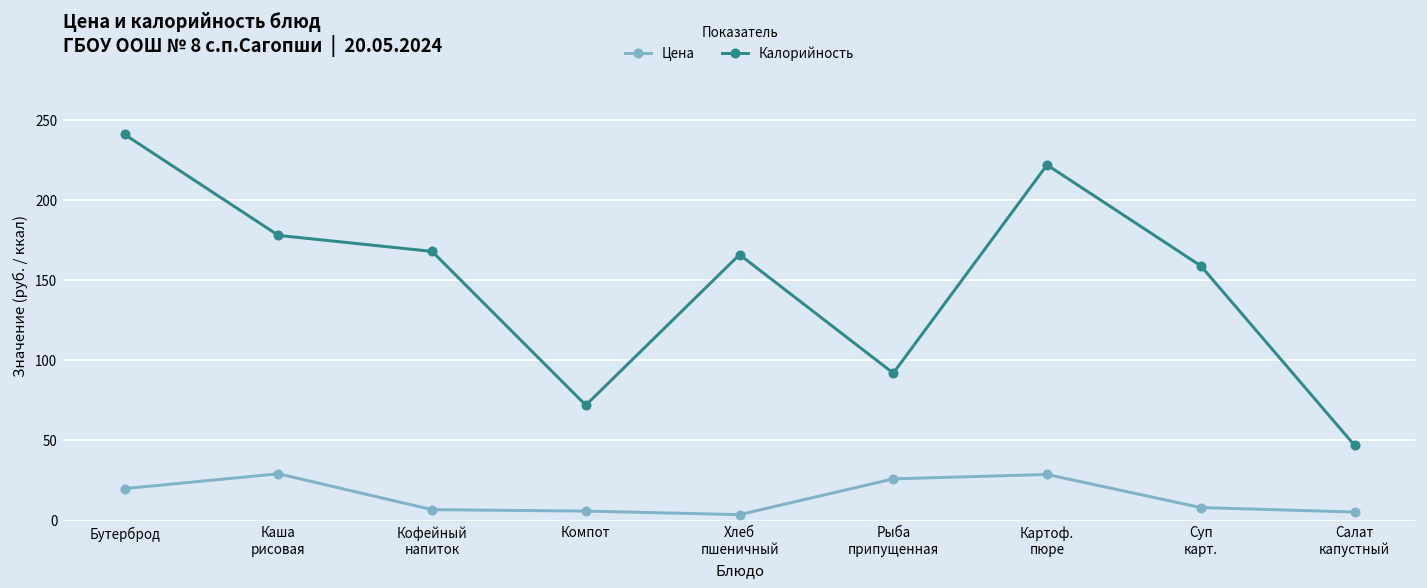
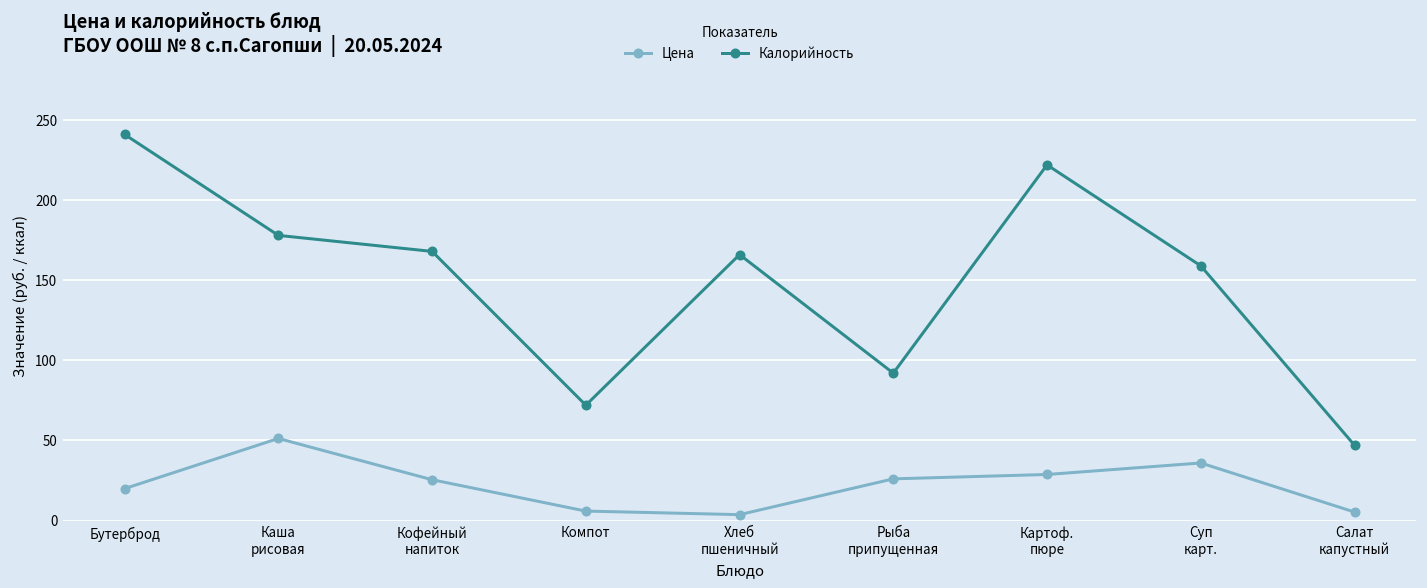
  {
    "Цена": {
      "Бутерброд": 20,
-     "Каша рисовая": 29,
-     "Кофейный напиток": 7,
+     "Каша рисовая": 51,
+     "Кофейный напиток": 25,
      "Компот": 6,
      "Хлеб пшеничный": 4,
      "Рыба припущенная": 26,
      "Картоф. пюре": 29,
-     "Суп карт.": 8,
+     "Суп карт.": 36,
      "Салат капустный": 5
    },
    "Калорийность": {
      "Бутерброд": 241,
      "Каша рисовая": 178,
      "Кофейный напиток": 168,
      "Компот": 72,
      "Хлеб пшеничный": 166,
      "Рыба припущенная": 92,
      "Картоф. пюре": 222,
      "Суп карт.": 159,
      "Салат капустный": 47
    }
  }
